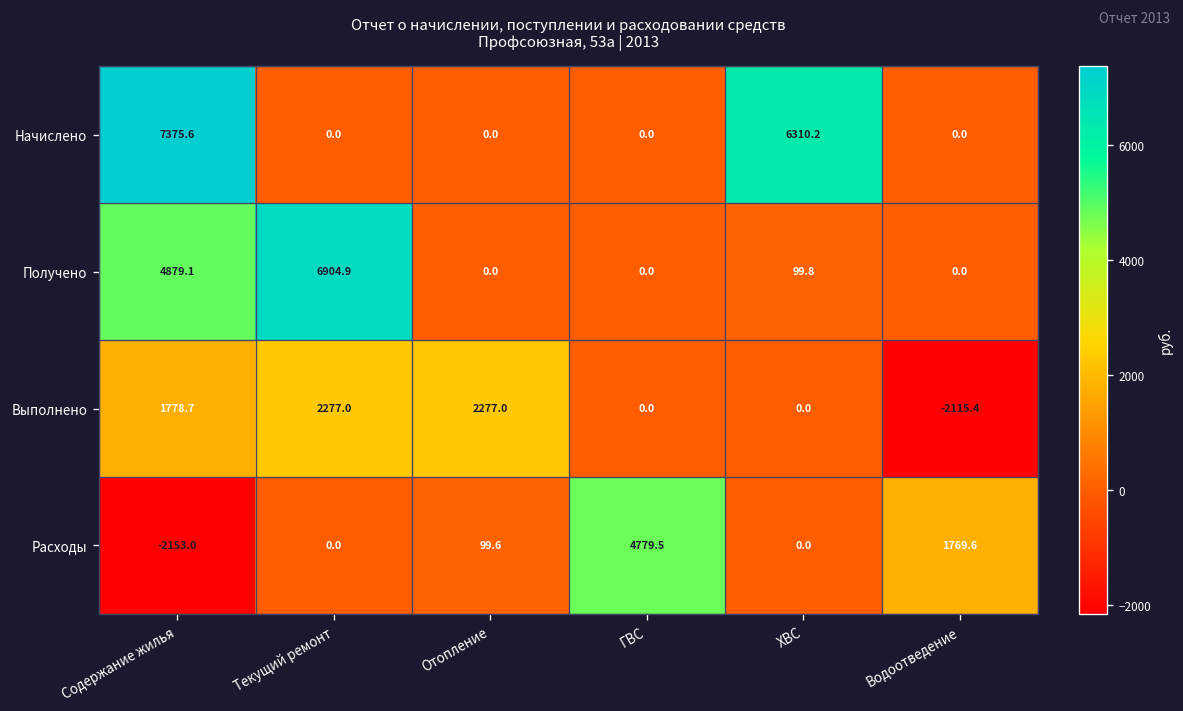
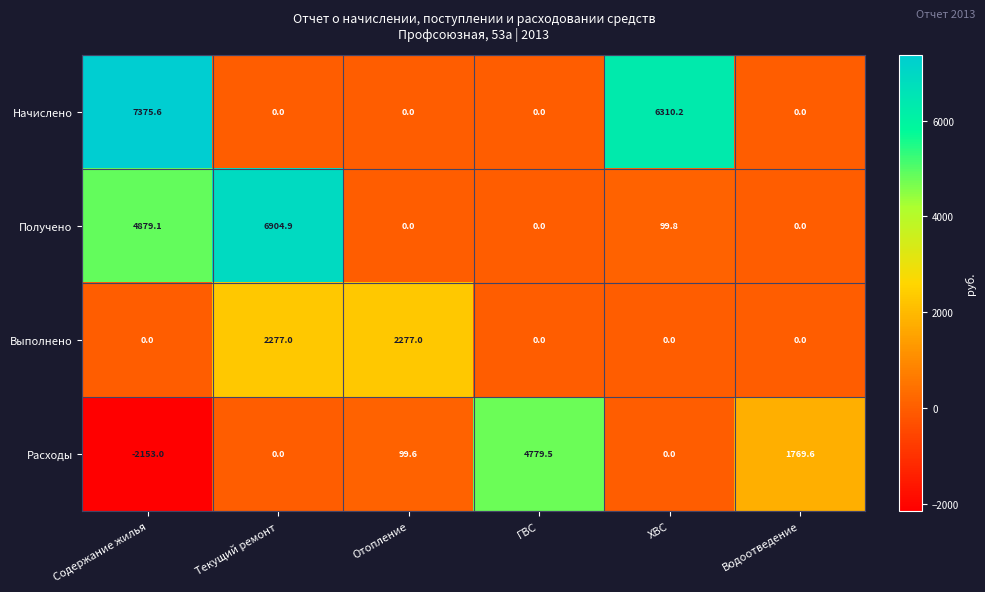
  {
    "Начислено": {
      "Содержание жилья": 7375.6,
      "Текущий ремонт": 0.0,
      "Отопление": 0.0,
      "ГВС": 0.0,
      "ХВС": 6310.2,
      "Водоотведение": 0.0
    },
    "Получено": {
      "Содержание жилья": 4879.1,
      "Текущий ремонт": 6904.9,
      "Отопление": 0.0,
      "ГВС": 0.0,
      "ХВС": 99.8,
      "Водоотведение": 0.0
    },
    "Выполнено": {
-     "Содержание жилья": 1778.7,
+     "Содержание жилья": 0.0,
      "Текущий ремонт": 2277.0,
      "Отопление": 2277.0,
      "ГВС": 0.0,
      "ХВС": 0.0,
-     "Водоотведение": -2115.4
+     "Водоотведение": 0.0
    },
    "Расходы": {
      "Содержание жилья": -2153.0,
      "Текущий ремонт": 0.0,
      "Отопление": 99.6,
      "ГВС": 4779.5,
      "ХВС": 0.0,
      "Водоотведение": 1769.6
    }
  }
